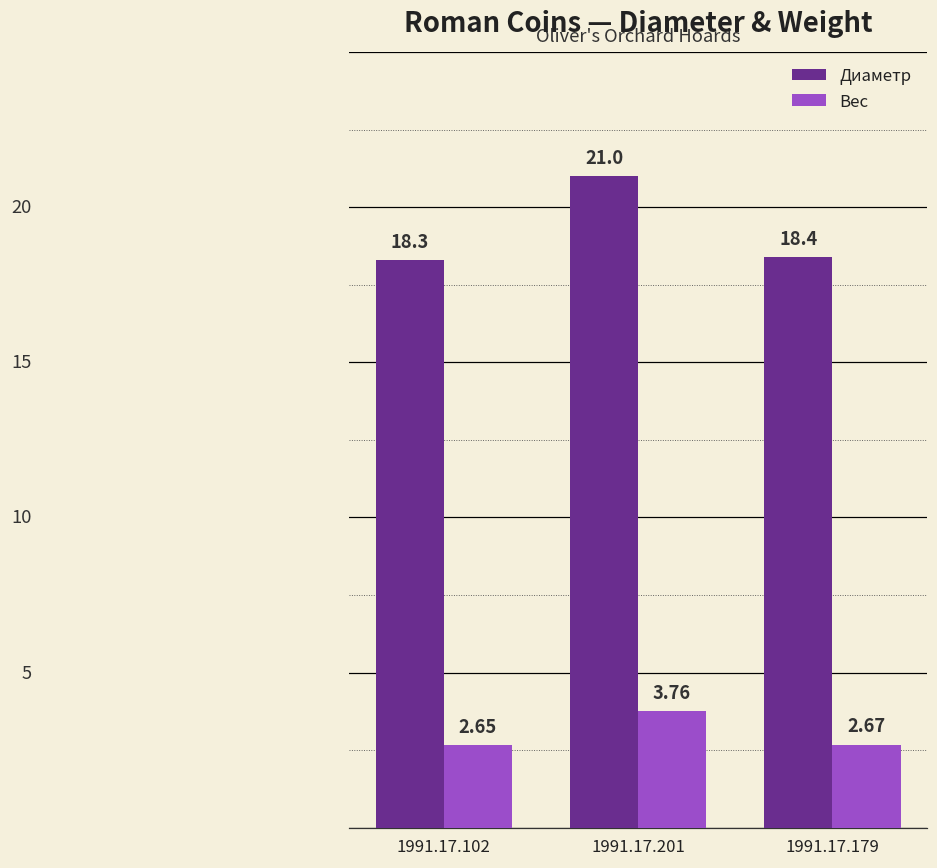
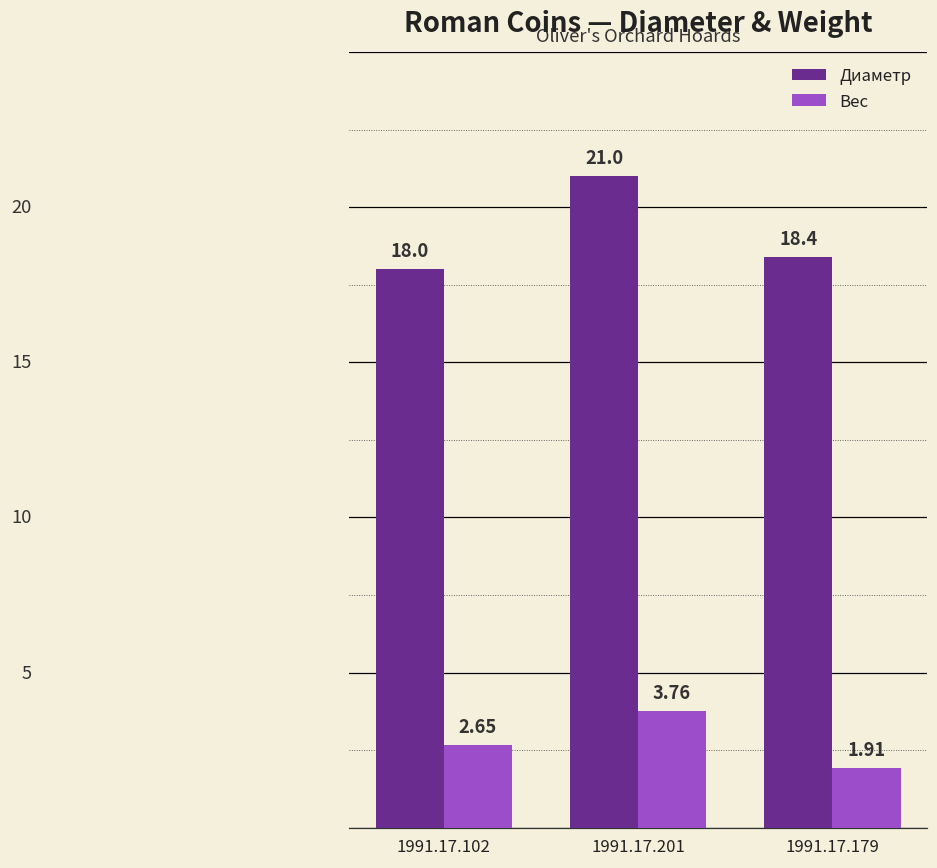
  {
    "Диаметр": {
-     "1991.17.102": 18.3,
+     "1991.17.102": 18.0,
      "1991.17.201": 21.0,
      "1991.17.179": 18.4
    },
    "Вес": {
      "1991.17.102": 2.65,
      "1991.17.201": 3.76,
-     "1991.17.179": 2.67
+     "1991.17.179": 1.91
    }
  }
